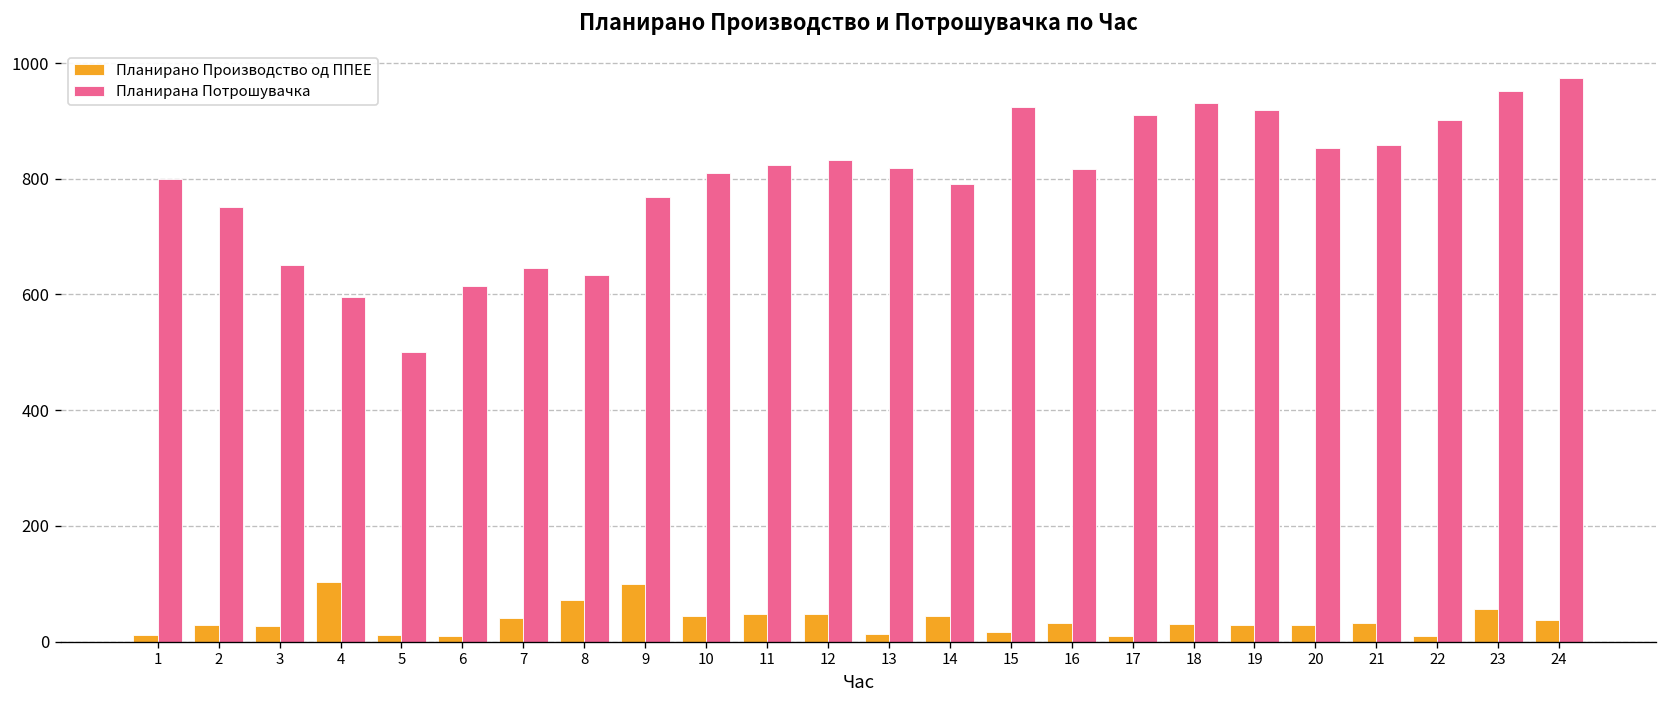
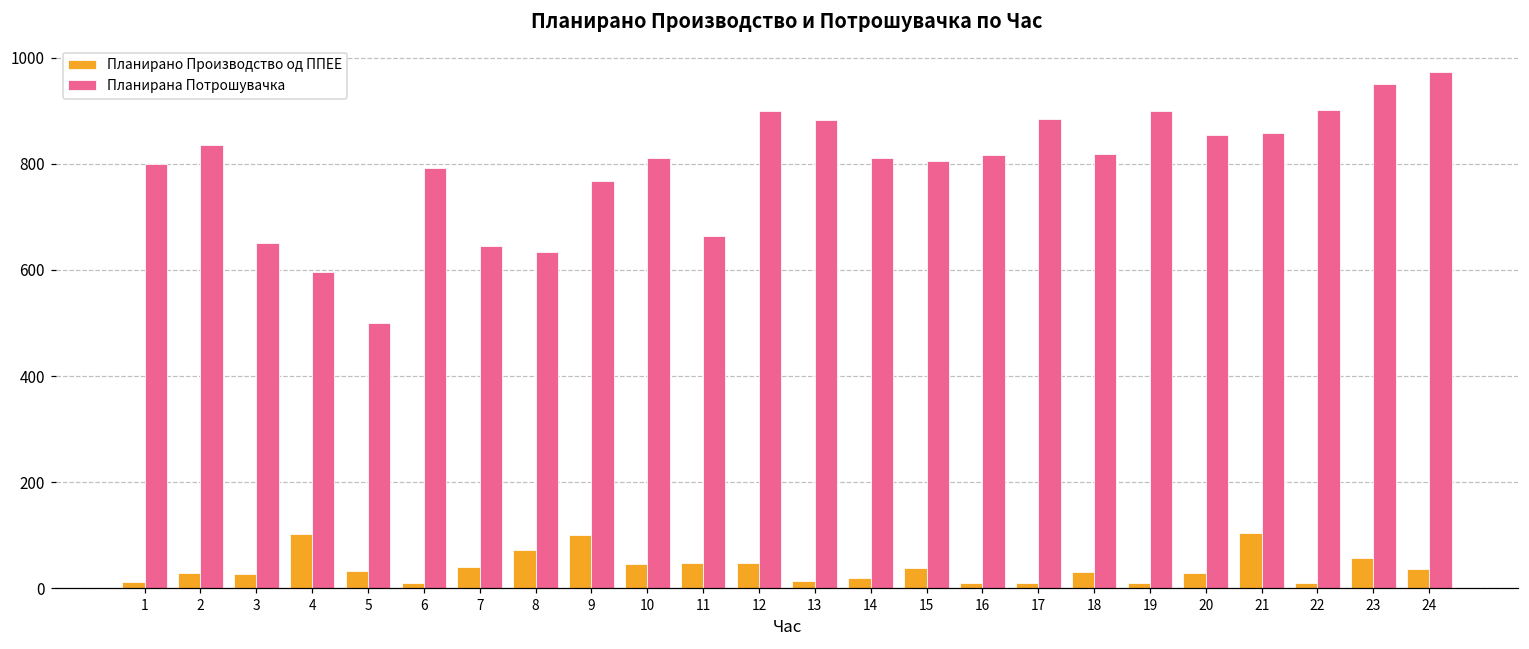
  {
    "Планирано Производство од ППЕЕ": {
      "1": 10,
      "2": 30,
      "3": 30,
      "4": 100,
-     "5": 10,
+     "5": 30,
      "6": 10,
      "7": 40,
      "8": 70,
      "9": 100,
      "10": 50,
      "11": 50,
      "12": 50,
      "13": 10,
-     "14": 40,
-     "15": 20,
-     "16": 30,
+     "14": 20,
+     "15": 40,
+     "16": 10,
      "17": 10,
      "18": 30,
-     "19": 30,
+     "19": 10,
      "20": 30,
-     "21": 30,
+     "21": 100,
      "22": 10,
      "23": 60,
      "24": 40
    },
    "Планирана Потрошувачка": {
      "1": 800,
-     "2": 750,
+     "2": 830,
      "3": 650,
      "4": 600,
      "5": 500,
-     "6": 620,
+     "6": 790,
      "7": 640,
      "8": 630,
      "9": 770,
      "10": 810,
-     "11": 820,
-     "12": 830,
-     "13": 820,
-     "14": 790,
-     "15": 920,
+     "11": 660,
+     "12": 900,
+     "13": 880,
+     "14": 810,
+     "15": 810,
      "16": 820,
-     "17": 910,
-     "18": 930,
-     "19": 920,
+     "17": 890,
+     "18": 820,
+     "19": 900,
      "20": 850,
      "21": 860,
      "22": 900,
      "23": 950,
      "24": 970
    }
  }
